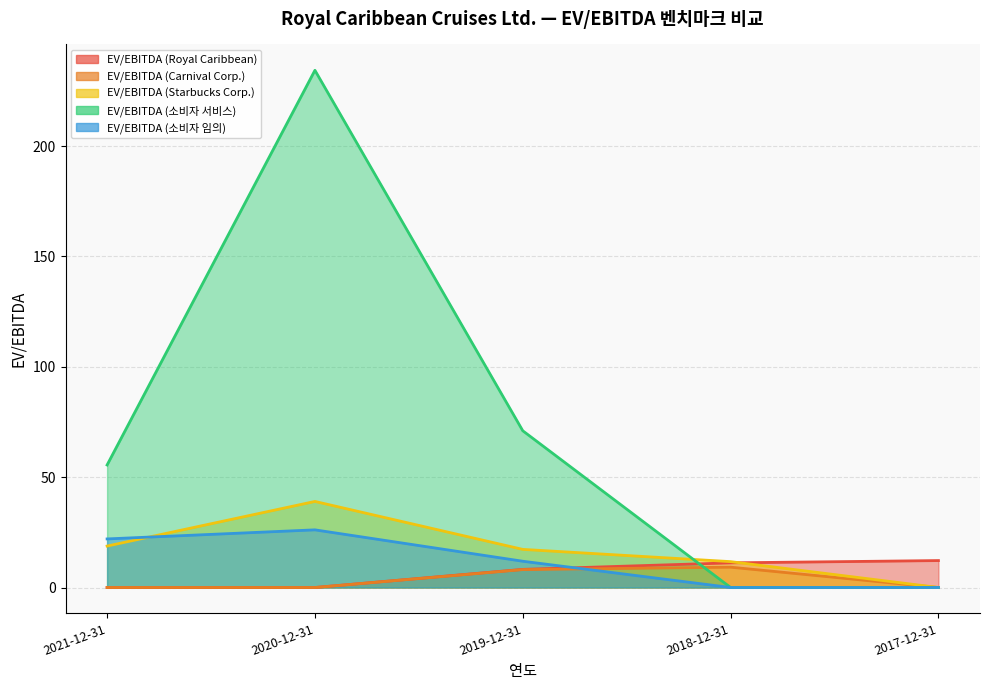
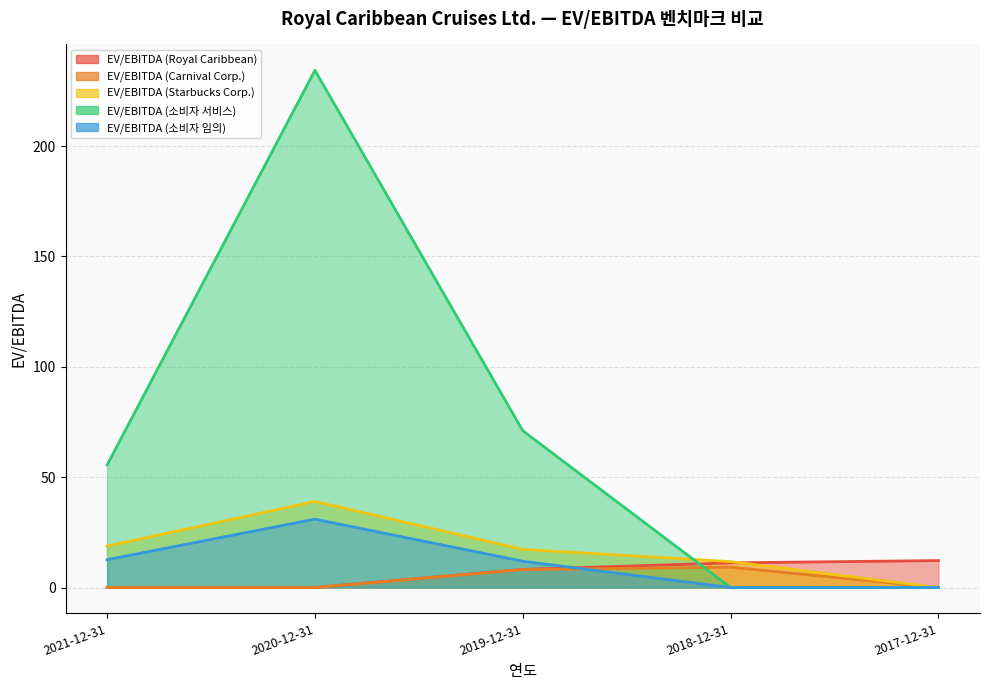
  {
    "EV/EBITDA (소비자 서비스)": {
      "2021-12-31": 56,
      "2020-12-31": 234,
      "2019-12-31": 71
    },
    "EV/EBITDA (소비자 임의)": {
-     "2021-12-31": 22,
-     "2020-12-31": 26,
+     "2021-12-31": 13,
+     "2020-12-31": 31,
      "2019-12-31": 12
    }
  }
